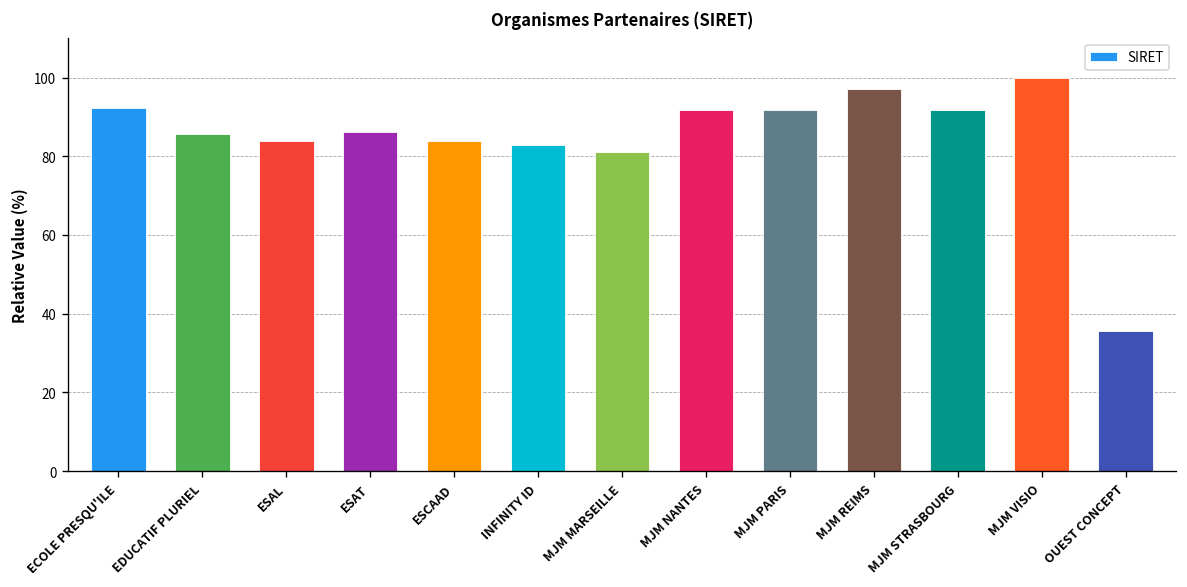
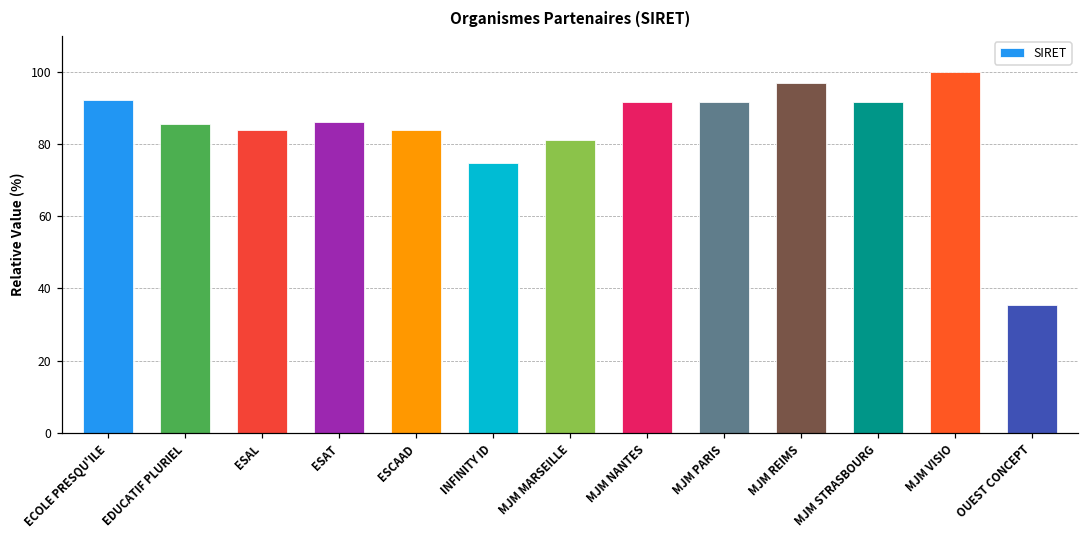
  {
    "ECOLE PRESQU'ILE": 92,
    "EDUCATIF PLURIEL": 86,
    "ESAL": 84,
    "ESAT": 86,
    "ESCAAD": 84,
-   "INFINITY ID": 83,
+   "INFINITY ID": 75,
    "MJM MARSEILLE": 81,
    "MJM NANTES": 92,
    "MJM PARIS": 92,
    "MJM REIMS": 97,
    "MJM STRASBOURG": 92,
    "MJM VISIO": 100,
    "OUEST CONCEPT": 35
  }
